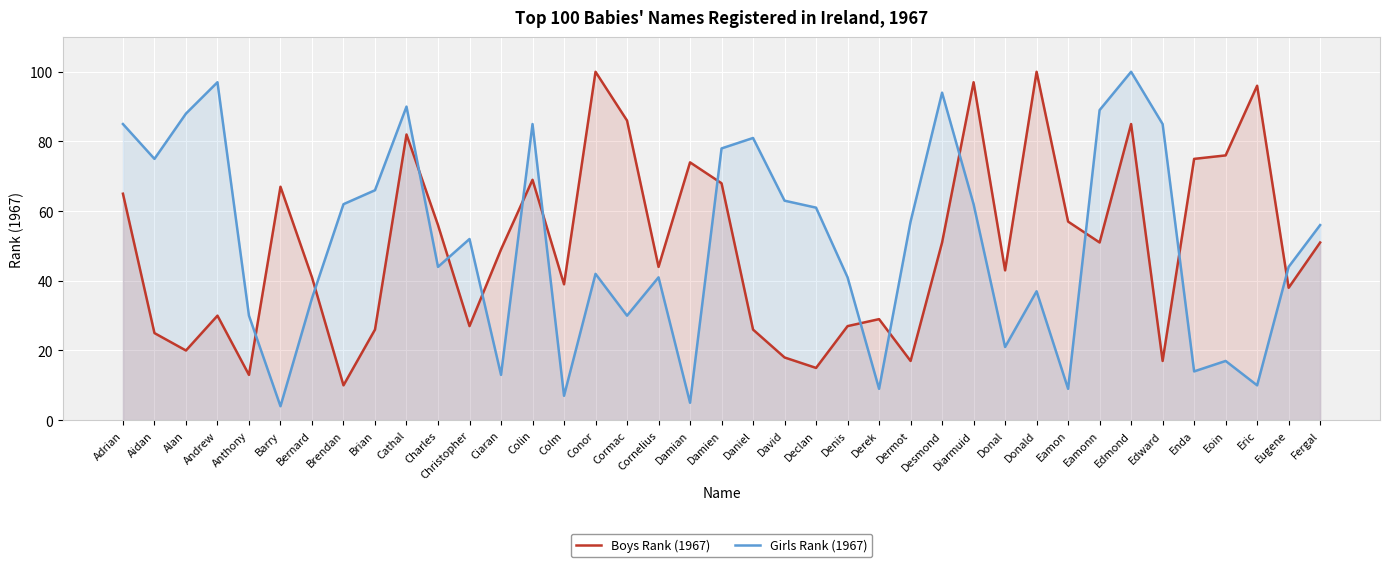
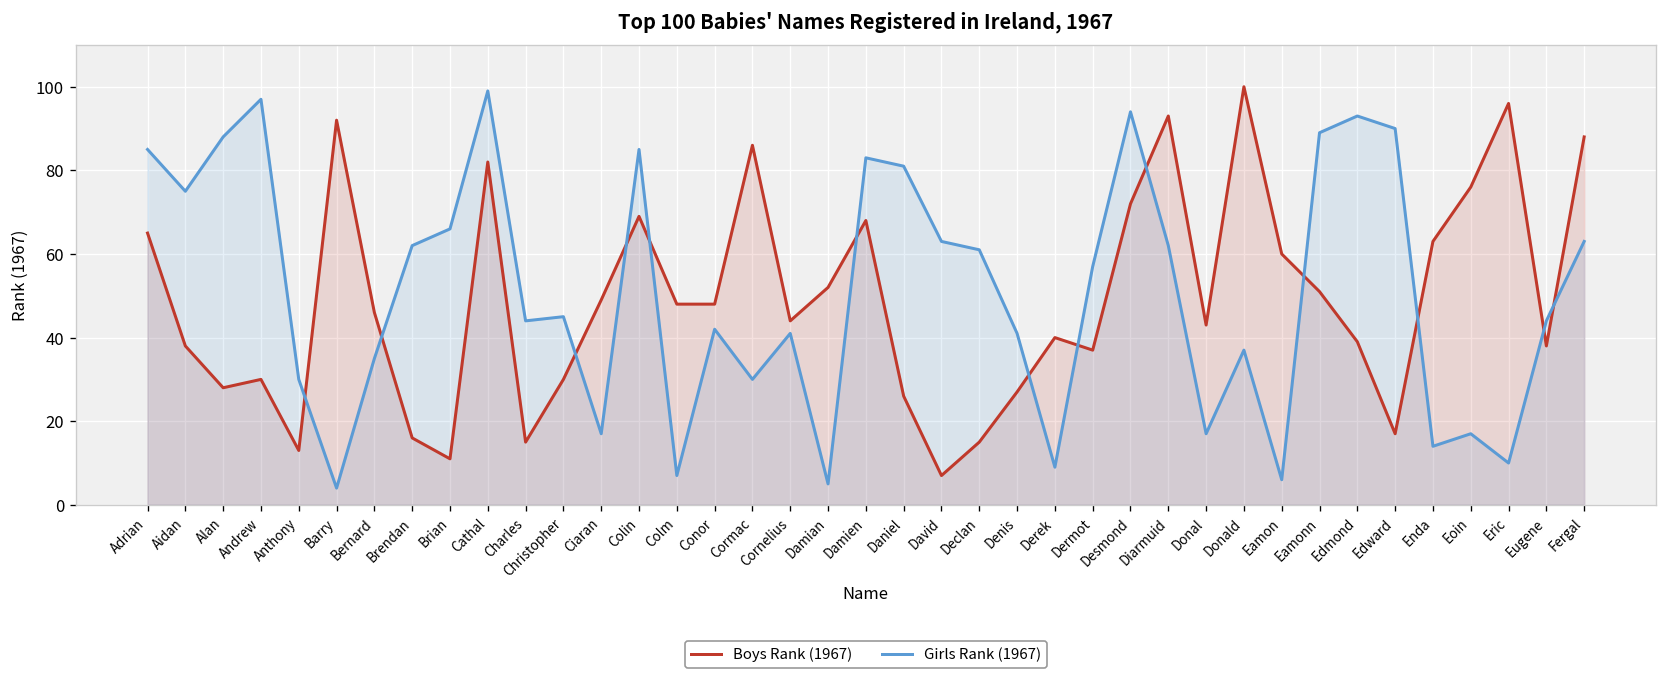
  {
    "Boys Rank (1967)": {
      "Adrian": 65,
-     "Aidan": 25,
-     "Alan": 20,
+     "Aidan": 38,
+     "Alan": 28,
      "Andrew": 30,
      "Anthony": 13,
-     "Barry": 67,
-     "Bernard": 41,
-     "Brendan": 10,
-     "Brian": 26,
+     "Barry": 92,
+     "Bernard": 46,
+     "Brendan": 16,
+     "Brian": 11,
      "Cathal": 82,
-     "Charles": 56,
-     "Christopher": 27,
+     "Charles": 15,
+     "Christopher": 30,
      "Ciaran": 49,
      "Colin": 69,
-     "Colm": 39,
-     "Conor": 100,
+     "Colm": 48,
+     "Conor": 48,
      "Cormac": 86,
      "Cornelius": 44,
-     "Damian": 74,
+     "Damian": 52,
      "Damien": 68,
      "Daniel": 26,
-     "David": 18,
+     "David": 7,
      "Declan": 15,
      "Denis": 27,
-     "Derek": 29,
-     "Dermot": 17,
-     "Desmond": 51,
-     "Diarmuid": 97,
+     "Derek": 40,
+     "Dermot": 37,
+     "Desmond": 72,
+     "Diarmuid": 93,
      "Donal": 43,
      "Donald": 100,
-     "Eamon": 57,
+     "Eamon": 60,
      "Eamonn": 51,
-     "Edmond": 85,
+     "Edmond": 39,
      "Edward": 17,
-     "Enda": 75,
+     "Enda": 63,
      "Eoin": 76,
      "Eric": 96,
      "Eugene": 38,
-     "Fergal": 51
+     "Fergal": 88
    },
    "Girls Rank (1967)": {
      "Adrian": 85,
      "Aidan": 75,
      "Alan": 88,
      "Andrew": 97,
      "Anthony": 30,
      "Barry": 4,
      "Bernard": 35,
      "Brendan": 62,
      "Brian": 66,
-     "Cathal": 90,
+     "Cathal": 99,
      "Charles": 44,
-     "Christopher": 52,
-     "Ciaran": 13,
+     "Christopher": 45,
+     "Ciaran": 17,
      "Colin": 85,
      "Colm": 7,
      "Conor": 42,
      "Cormac": 30,
      "Cornelius": 41,
      "Damian": 5,
-     "Damien": 78,
+     "Damien": 83,
      "Daniel": 81,
      "David": 63,
      "Declan": 61,
      "Denis": 41,
      "Derek": 9,
      "Dermot": 57,
      "Desmond": 94,
      "Diarmuid": 62,
-     "Donal": 21,
+     "Donal": 17,
      "Donald": 37,
-     "Eamon": 9,
+     "Eamon": 6,
      "Eamonn": 89,
-     "Edmond": 100,
-     "Edward": 85,
+     "Edmond": 93,
+     "Edward": 90,
      "Enda": 14,
      "Eoin": 17,
      "Eric": 10,
      "Eugene": 44,
-     "Fergal": 56
+     "Fergal": 63
    }
  }
